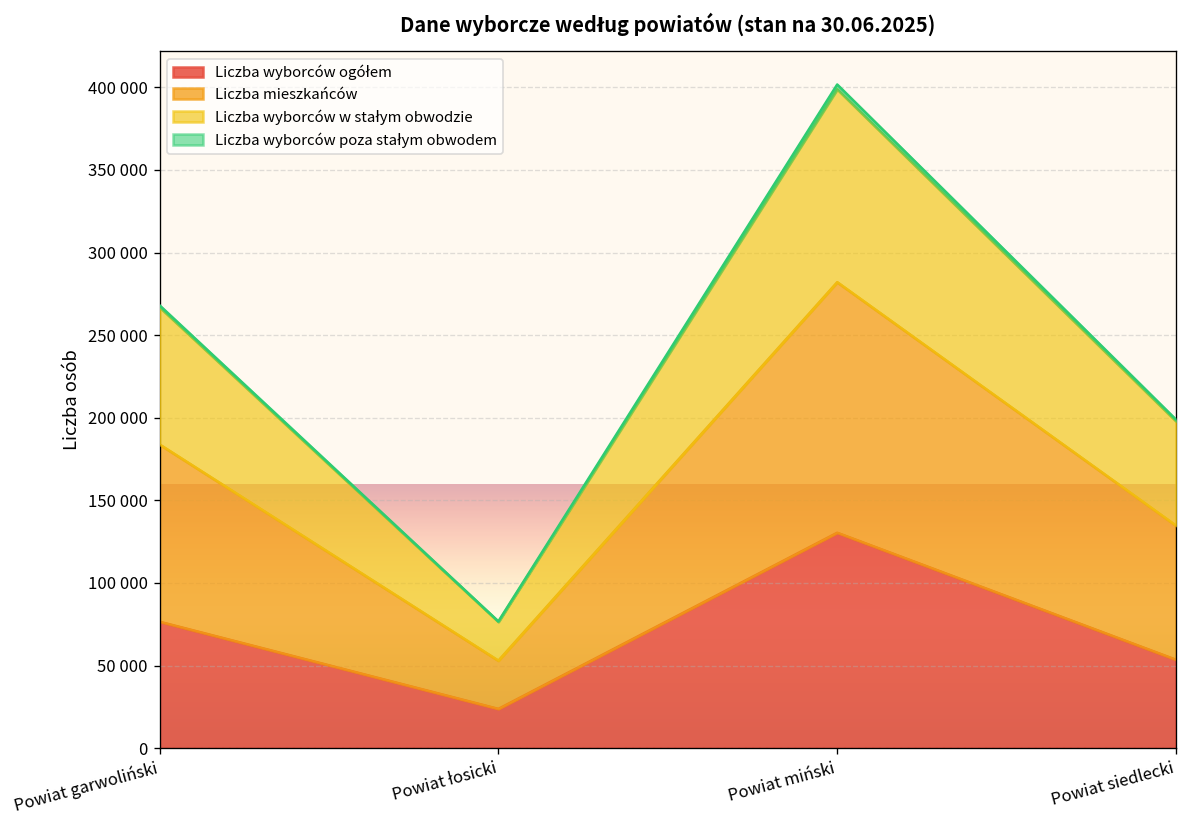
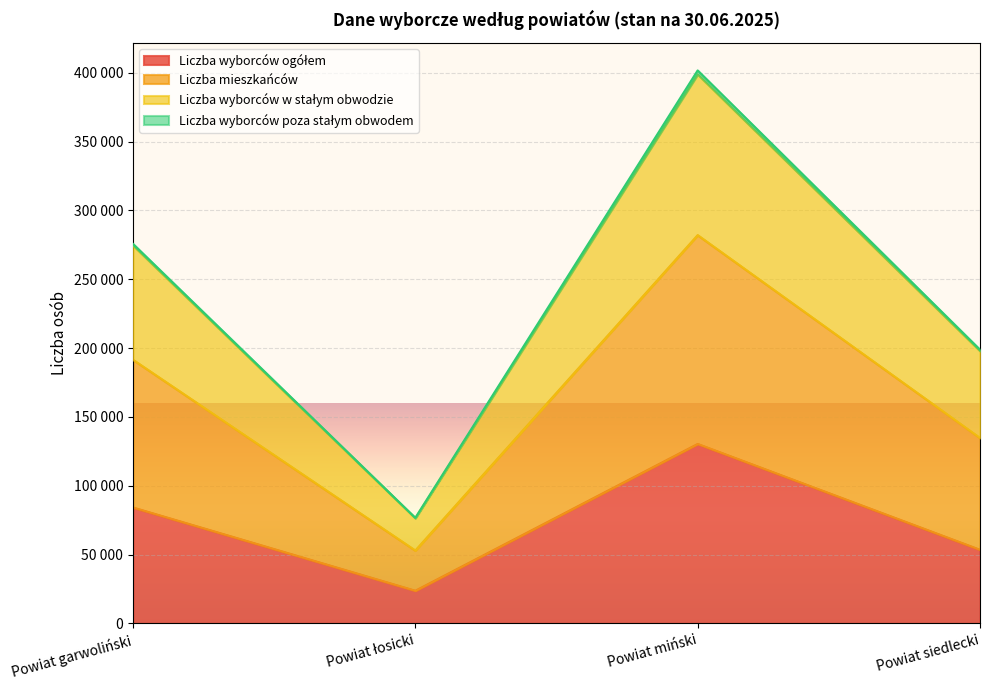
  {
    "Liczba wyborców ogółem": {
-     "Powiat garwoliński": 77000,
+     "Powiat garwoliński": 84000,
      "Powiat łosicki": 24000,
      "Powiat miński": 130000,
      "Powiat siedlecki": 53000
    },
    "Liczba wyborców poza stałym obwodem": {
      "Powiat miński": 3000
    }
  }
